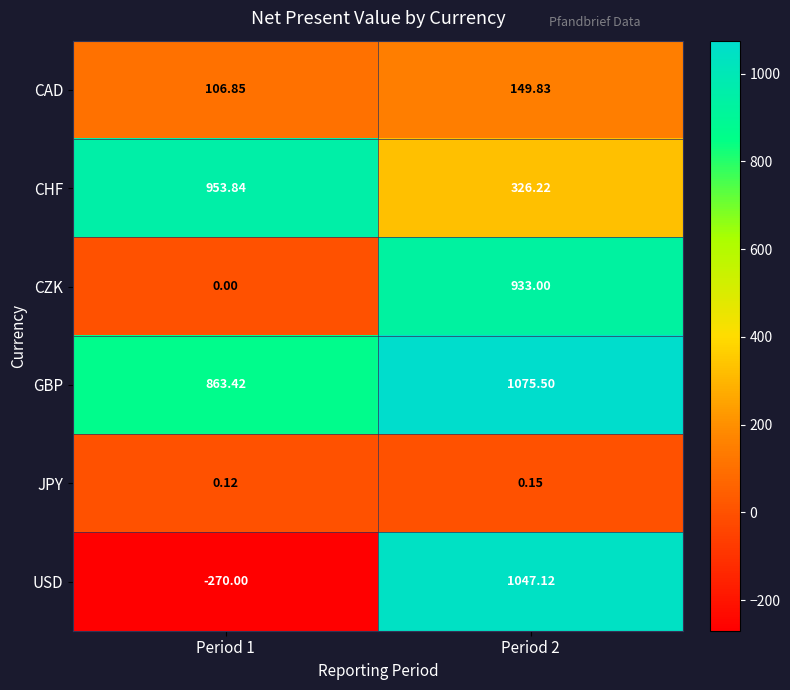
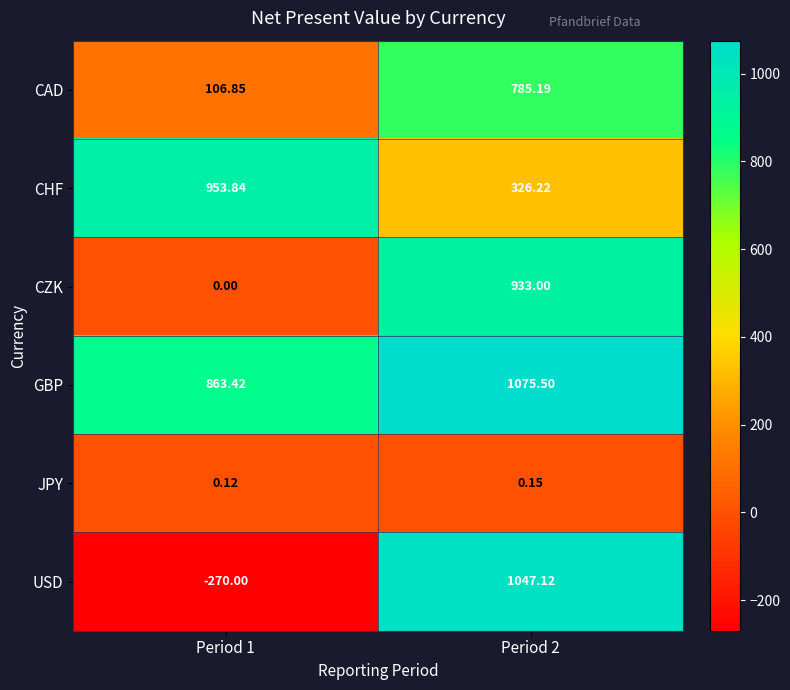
  {
    "CAD": {
      "Period 1": 106.85,
-     "Period 2": 149.83
+     "Period 2": 785.19
    },
    "CHF": {
      "Period 1": 953.84,
      "Period 2": 326.22
    },
    "CZK": {
      "Period 1": 0.00,
      "Period 2": 933.00
    },
    "GBP": {
      "Period 1": 863.42,
      "Period 2": 1075.50
    },
    "JPY": {
      "Period 1": 0.12,
      "Period 2": 0.15
    },
    "USD": {
      "Period 1": -270.00,
      "Period 2": 1047.12
    }
  }
